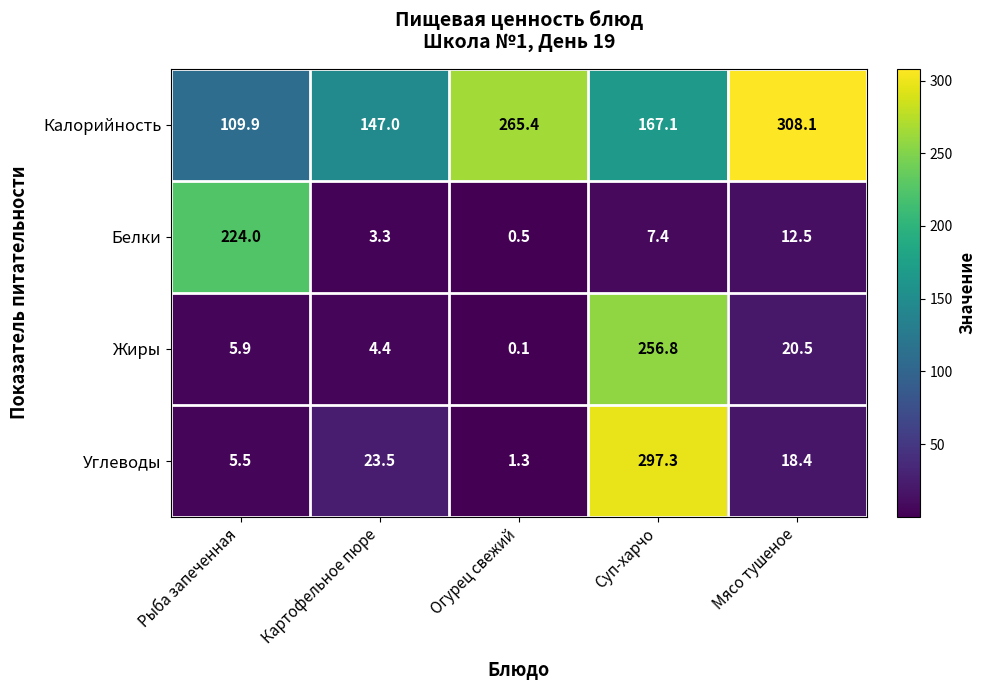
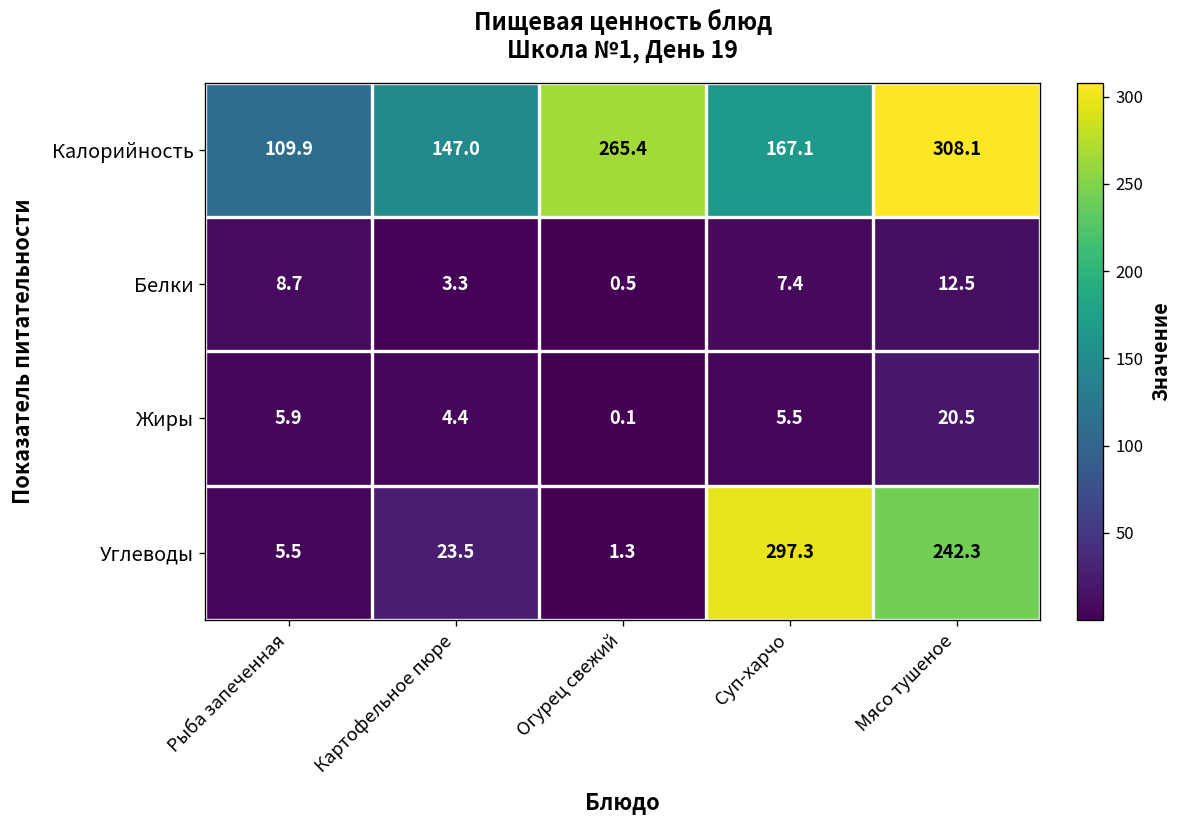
  {
    "Калорийность": {
      "Рыба запеченная": 109.9,
      "Картофельное пюре": 147.0,
      "Огурец свежий": 265.4,
      "Суп-харчо": 167.1,
      "Мясо тушеное": 308.1
    },
    "Белки": {
-     "Рыба запеченная": 224.0,
+     "Рыба запеченная": 8.7,
      "Картофельное пюре": 3.3,
      "Огурец свежий": 0.5,
      "Суп-харчо": 7.4,
      "Мясо тушеное": 12.5
    },
    "Жиры": {
      "Рыба запеченная": 5.9,
      "Картофельное пюре": 4.4,
      "Огурец свежий": 0.1,
-     "Суп-харчо": 256.8,
+     "Суп-харчо": 5.5,
      "Мясо тушеное": 20.5
    },
    "Углеводы": {
      "Рыба запеченная": 5.5,
      "Картофельное пюре": 23.5,
      "Огурец свежий": 1.3,
      "Суп-харчо": 297.3,
-     "Мясо тушеное": 18.4
+     "Мясо тушеное": 242.3
    }
  }
